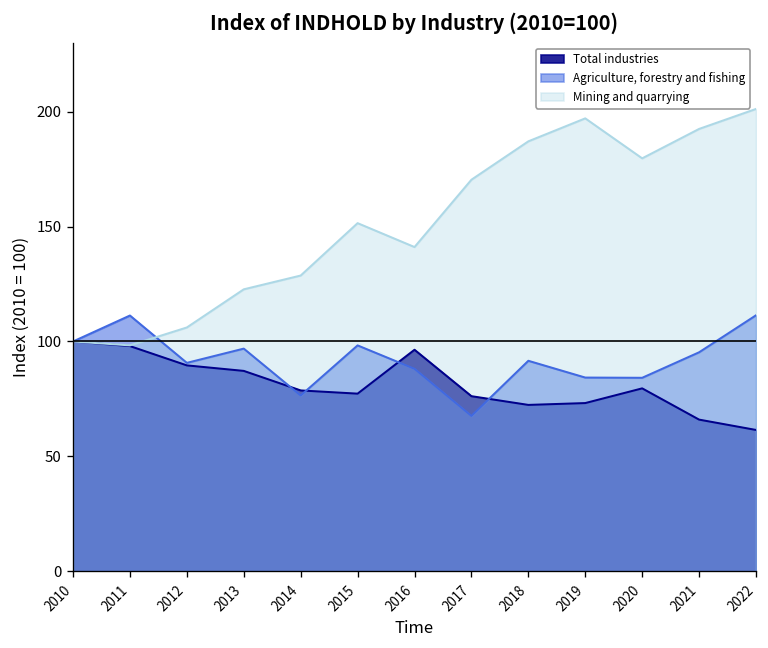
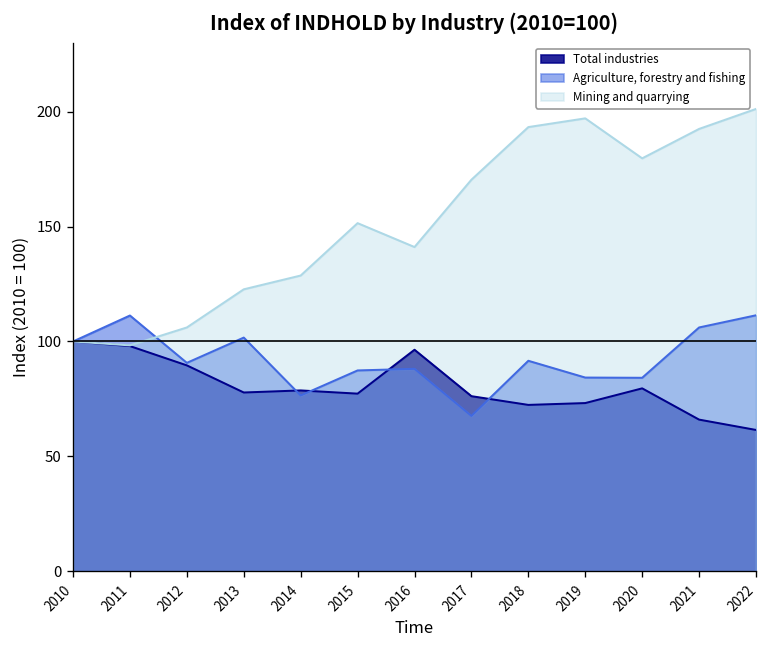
  {
    "Total industries": {
-     "2013": 87,
+     "2013": 78,
      "2014": 79,
      "2015": 77,
      "2016": 96,
      "2017": 76,
      "2018": 72,
      "2019": 73,
      "2020": 80,
      "2021": 66,
      "2022": 62
    },
    "Agriculture, forestry and fishing": {
      "2011": 111,
-     "2013": 97,
+     "2013": 102,
      "2014": 77,
-     "2015": 98,
+     "2015": 87,
      "2016": 88,
      "2017": 68,
      "2018": 92,
      "2019": 84,
      "2020": 84,
-     "2021": 95,
+     "2021": 106,
      "2022": 111
    },
    "Mining and quarrying": {
      "2012": 106,
      "2013": 123,
      "2014": 129,
      "2015": 152,
      "2016": 141,
      "2017": 170,
-     "2018": 187,
+     "2018": 193,
      "2019": 197,
      "2020": 180,
      "2021": 193,
      "2022": 201
    }
  }
